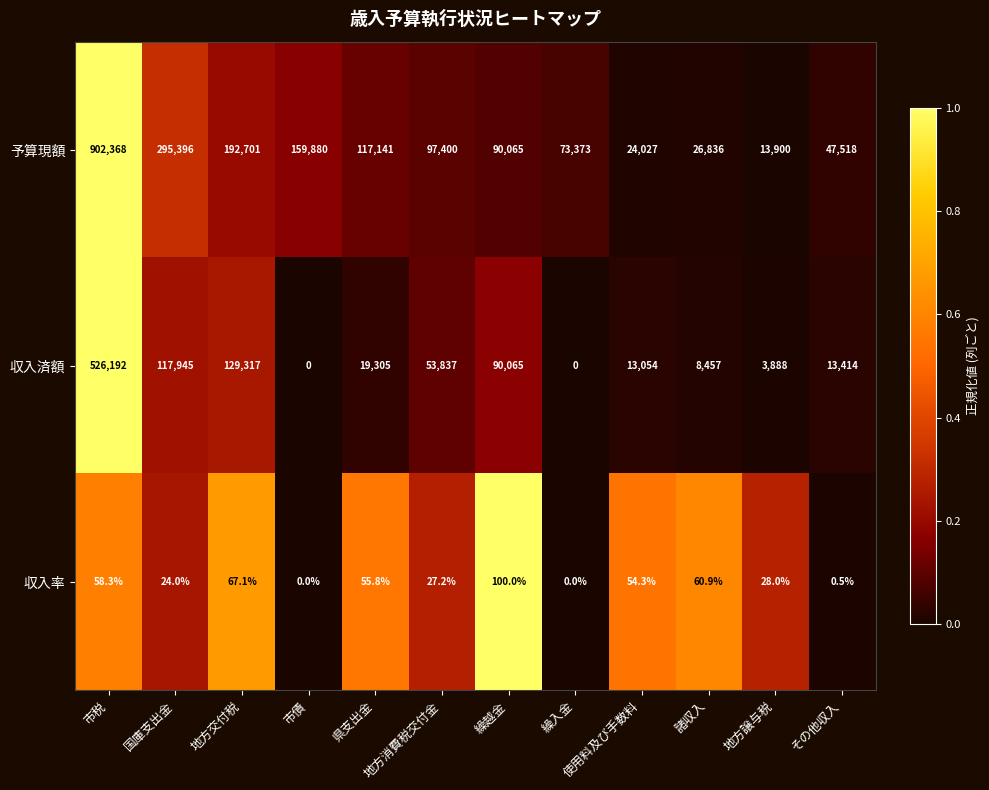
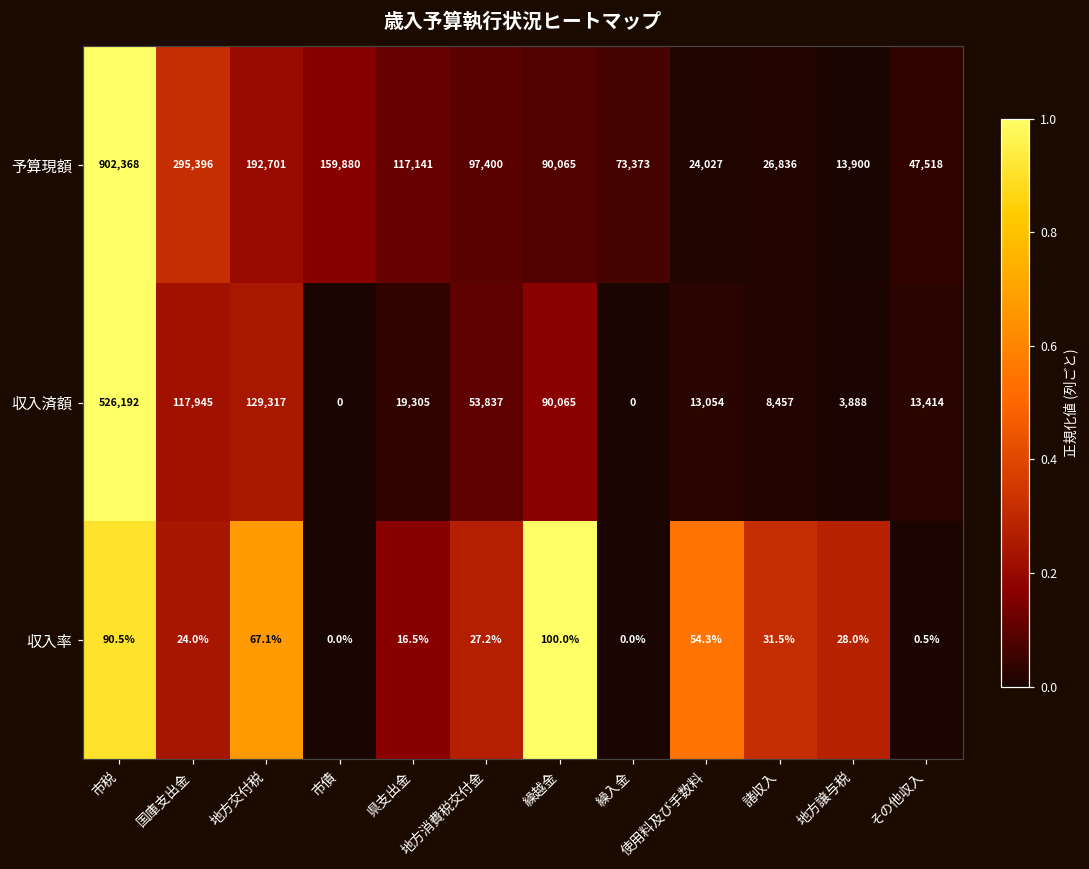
  {
    "予算現額": {
      "市税": "902,368",
      "国庫支出金": "295,396",
      "地方交付税": "192,701",
      "市債": "159,880",
      "県支出金": "117,141",
      "地方消費税交付金": "97,400",
      "繰越金": "90,065",
      "繰入金": "73,373",
      "使用料及び手数料": "24,027",
      "諸収入": "26,836",
      "地方譲与税": "13,900",
      "その他収入": "47,518"
    },
    "収入済額": {
      "市税": "526,192",
      "国庫支出金": "117,945",
      "地方交付税": "129,317",
      "市債": "0",
      "県支出金": "19,305",
      "地方消費税交付金": "53,837",
      "繰越金": "90,065",
      "繰入金": "0",
      "使用料及び手数料": "13,054",
      "諸収入": "8,457",
      "地方譲与税": "3,888",
      "その他収入": "13,414"
    },
    "収入率": {
-     "市税": "58.3%",
+     "市税": "90.5%",
      "国庫支出金": "24.0%",
      "地方交付税": "67.1%",
      "市債": "0.0%",
-     "県支出金": "55.8%",
+     "県支出金": "16.5%",
      "地方消費税交付金": "27.2%",
      "繰越金": "100.0%",
      "繰入金": "0.0%",
      "使用料及び手数料": "54.3%",
-     "諸収入": "60.9%",
+     "諸収入": "31.5%",
      "地方譲与税": "28.0%",
      "その他収入": "0.5%"
    }
  }
